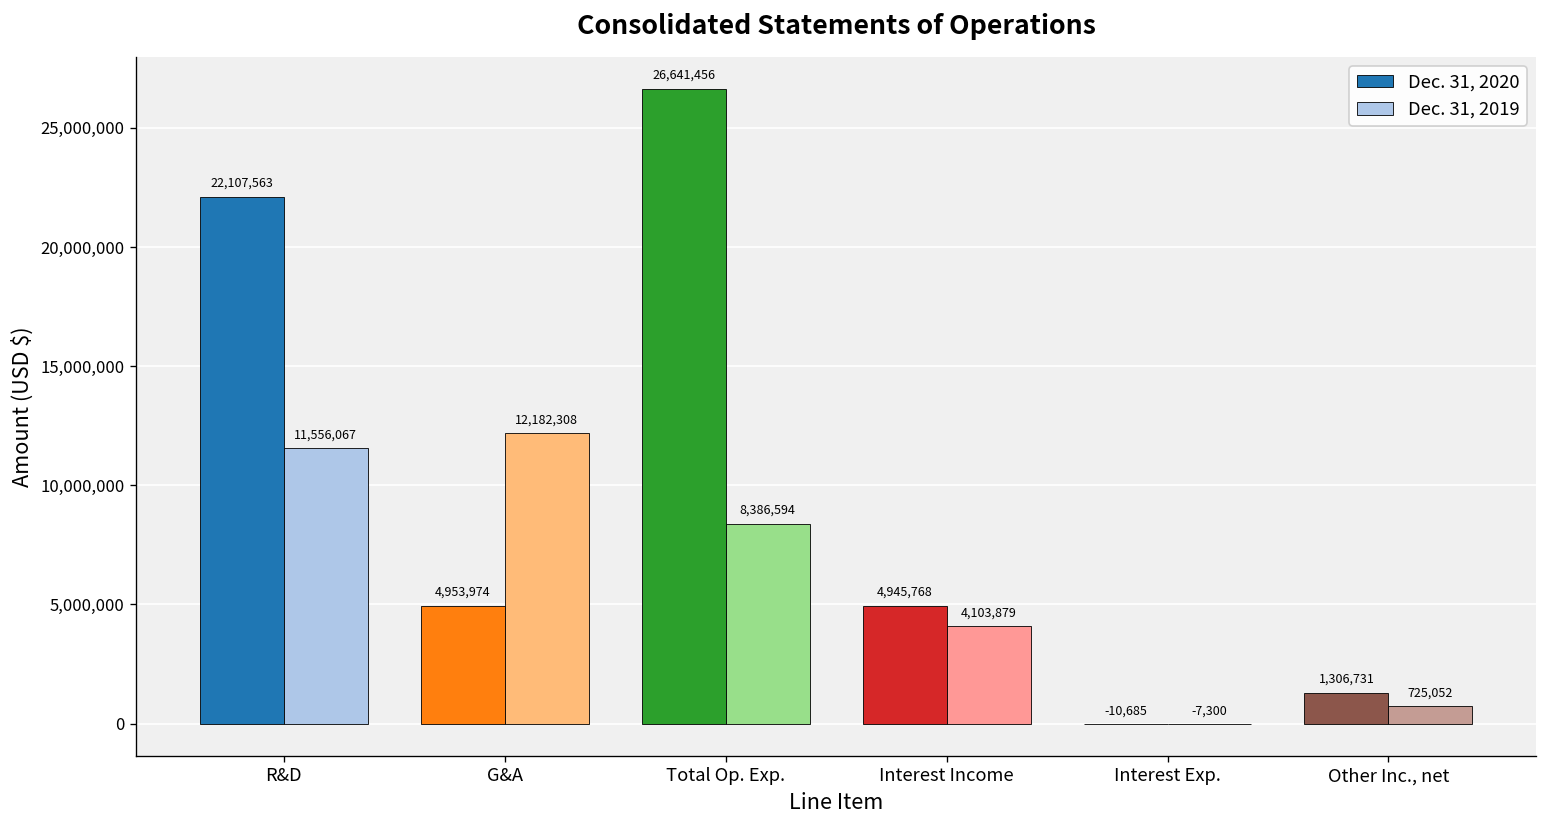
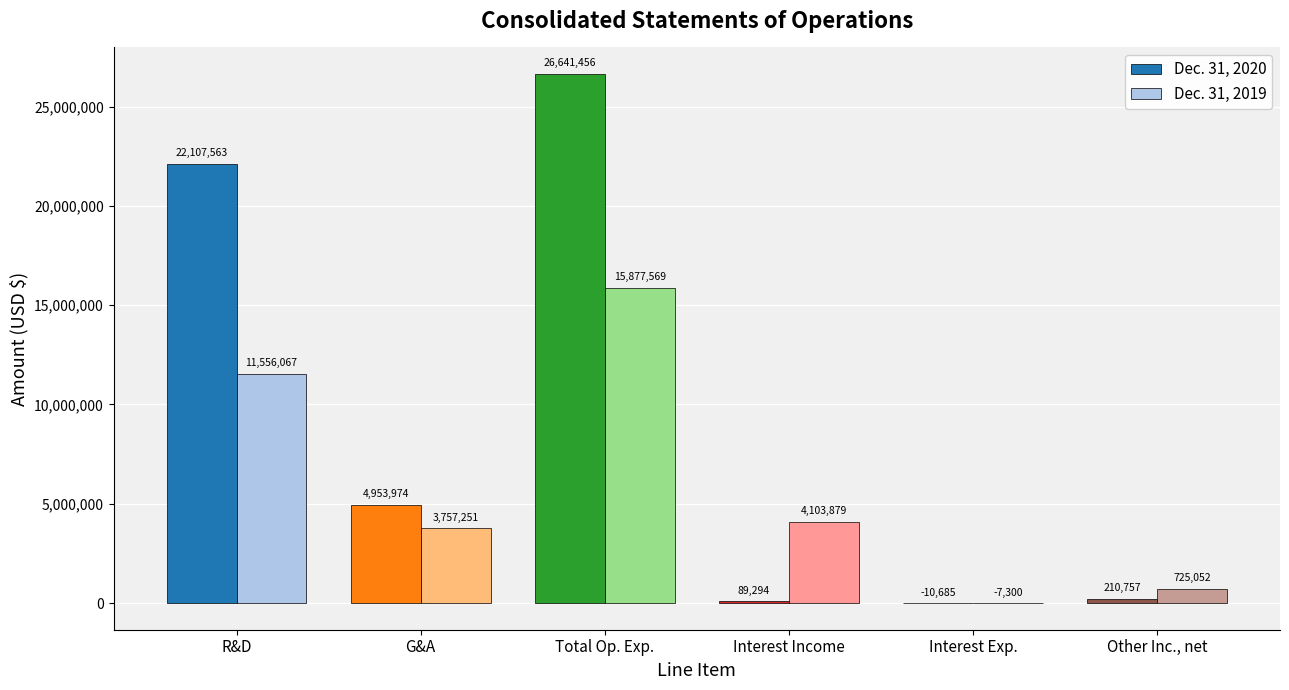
  {
    "Dec. 31, 2020": {
      "R&D": "22,107,563",
      "G&A": "4,953,974",
      "Total Op. Exp.": "26,641,456",
-     "Interest Income": "4,945,768",
+     "Interest Income": "89,294",
      "Interest Exp.": "-10,685",
-     "Other Inc., net": "1,306,731"
+     "Other Inc., net": "210,757"
    },
    "Dec. 31, 2019": {
      "R&D": "11,556,067",
-     "G&A": "12,182,308",
-     "Total Op. Exp.": "8,386,594",
+     "G&A": "3,757,251",
+     "Total Op. Exp.": "15,877,569",
      "Interest Income": "4,103,879",
      "Interest Exp.": "-7,300",
      "Other Inc., net": "725,052"
    }
  }
